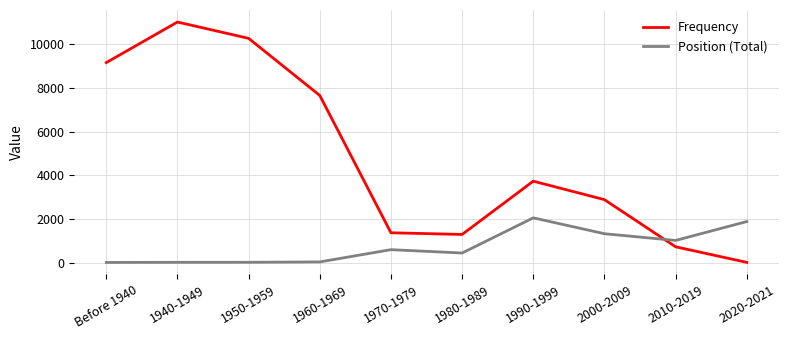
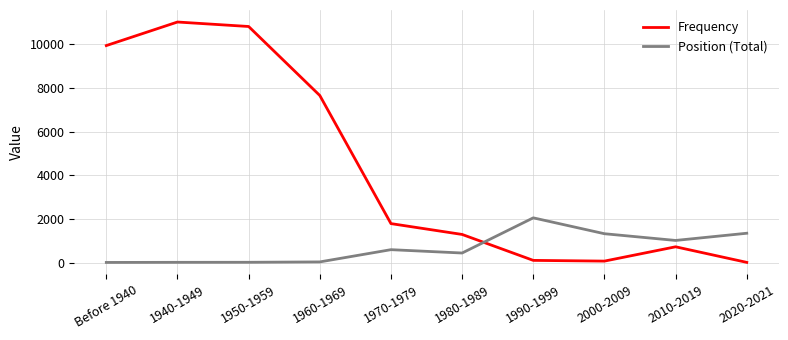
  {
    "Frequency": {
-     "Before 1940": 9200,
+     "Before 1940": 9900,
      "1940-1949": 11000,
-     "1950-1959": 10300,
+     "1950-1959": 10800,
      "1960-1969": 7700,
-     "1970-1979": 1400,
+     "1970-1979": 1800,
      "1980-1989": 1300,
-     "1990-1999": 3700,
-     "2000-2009": 2900,
+     "1990-1999": 100,
+     "2000-2009": 100,
      "2010-2019": 700,
      "2020-2021": 0
    },
    "Position (Total)": {
      "Before 1940": 0,
      "1940-1949": 0,
      "1950-1959": 0,
      "1960-1969": 0,
      "1970-1979": 600,
      "1980-1989": 400,
      "1990-1999": 2000,
      "2000-2009": 1300,
      "2010-2019": 1000,
-     "2020-2021": 1900
+     "2020-2021": 1300
    }
  }
